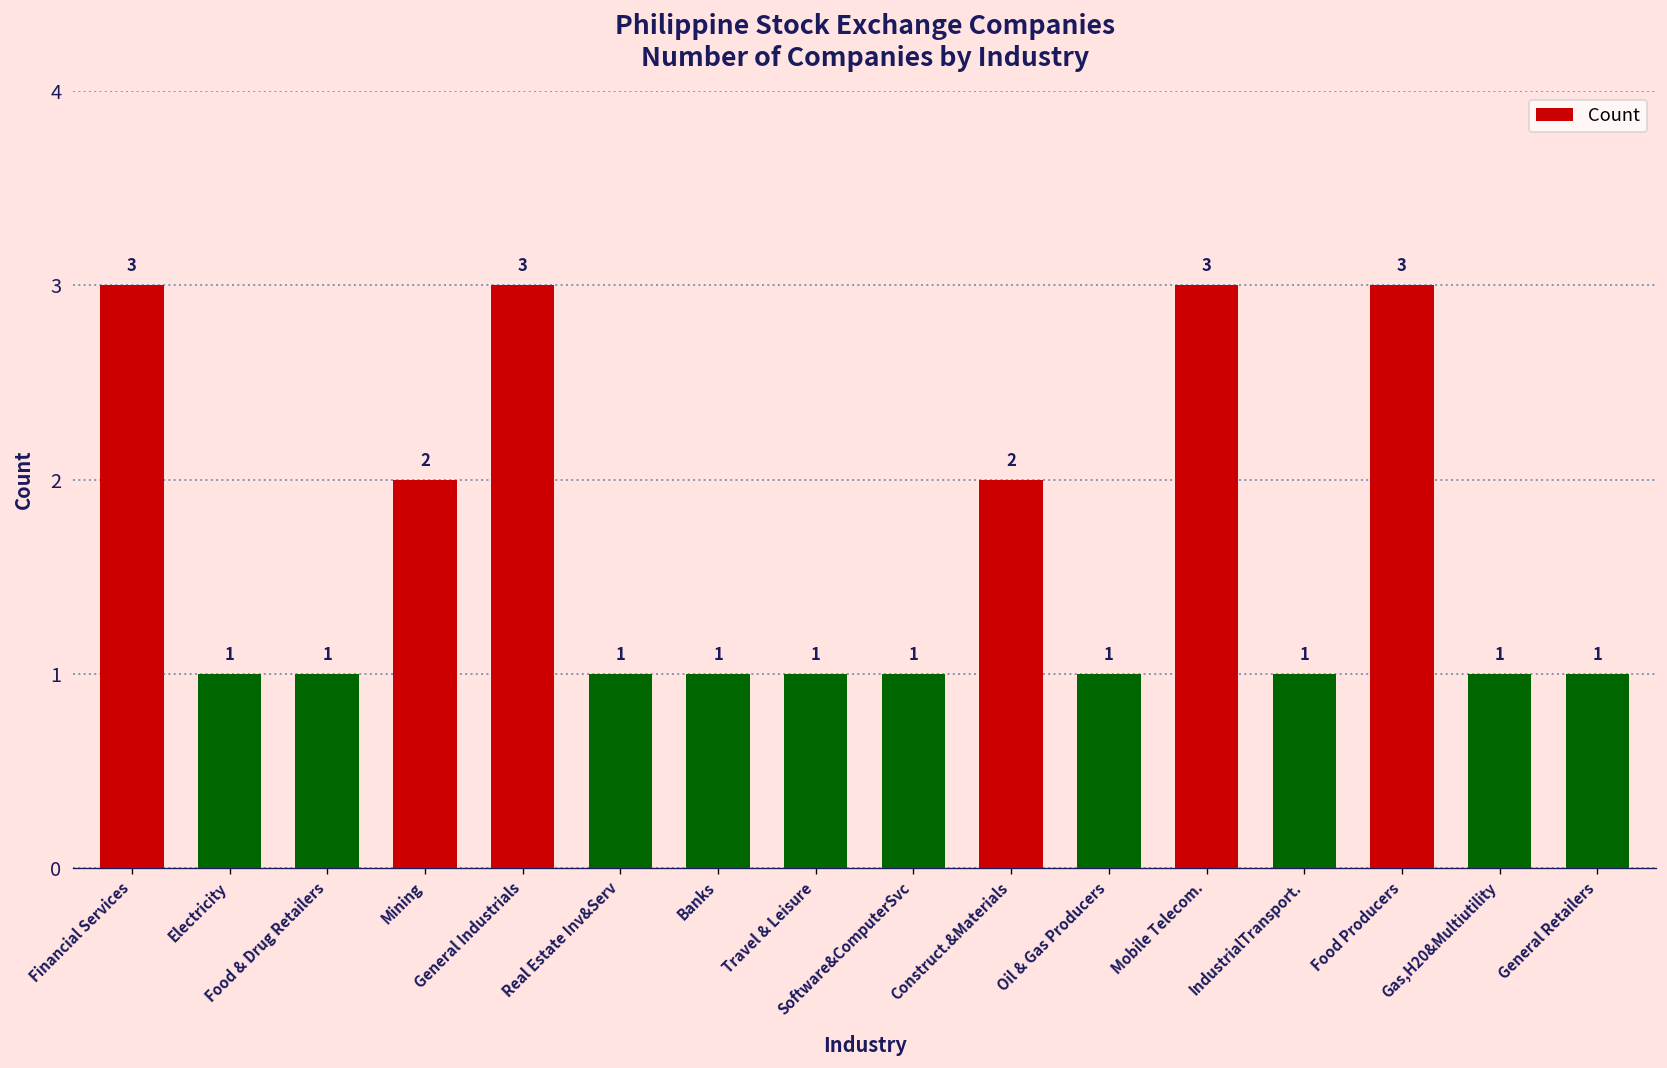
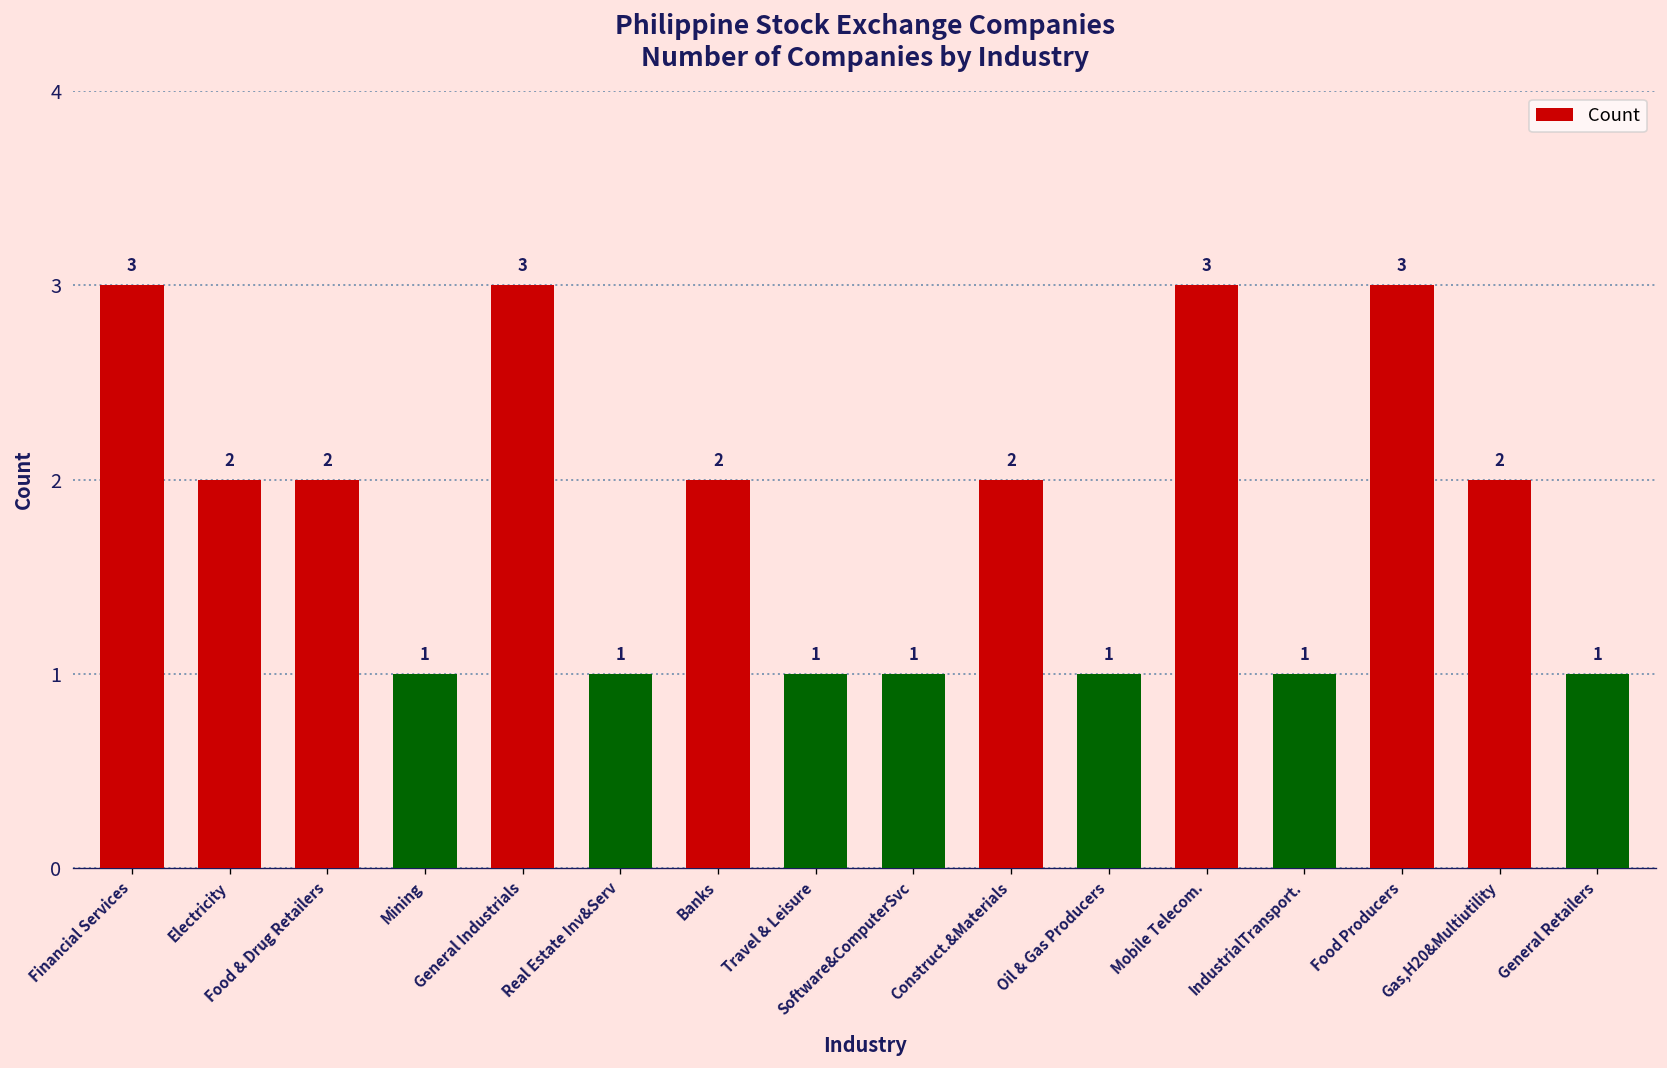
  {
    "Financial Services": 3,
-   "Electricity": 1,
-   "Food & Drug Retailers": 1,
-   "Mining": 2,
+   "Electricity": 2,
+   "Food & Drug Retailers": 2,
+   "Mining": 1,
    "General Industrials": 3,
    "Real Estate Inv&Serv": 1,
-   "Banks": 1,
+   "Banks": 2,
    "Travel & Leisure": 1,
    "Software&ComputerSvc": 1,
    "Construct.&Materials": 2,
    "Oil & Gas Producers": 1,
    "Mobile Telecom.": 3,
    "IndustrialTransport.": 1,
    "Food Producers": 3,
-   "Gas,H20&Multiutility": 1,
+   "Gas,H20&Multiutility": 2,
    "General Retailers": 1
  }
